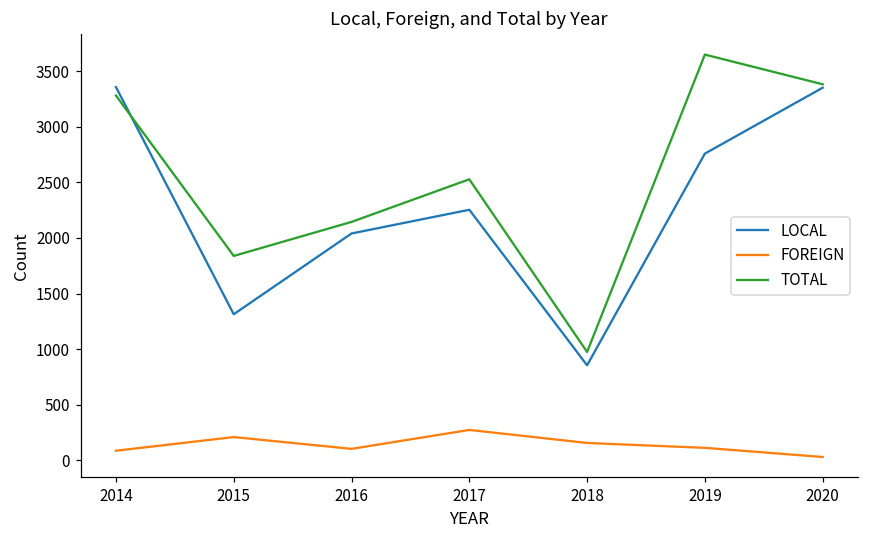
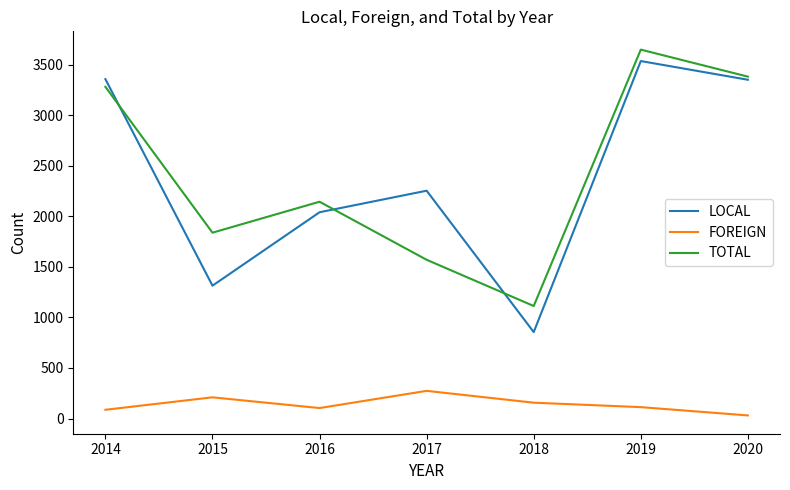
  {
    "LOCAL": {
      "2014": 3360,
      "2015": 1310,
      "2016": 2040,
      "2017": 2250,
      "2018": 860,
-     "2019": 2760,
+     "2019": 3540,
      "2020": 3350
    },
    "FOREIGN": {
      "2014": 90,
      "2015": 210,
      "2016": 100,
      "2017": 270,
      "2018": 160,
      "2019": 110,
      "2020": 30
    },
    "TOTAL": {
      "2014": 3280,
      "2015": 1840,
      "2016": 2140,
-     "2017": 2530,
-     "2018": 980,
+     "2017": 1570,
+     "2018": 1110,
      "2019": 3650,
      "2020": 3380
    }
  }
